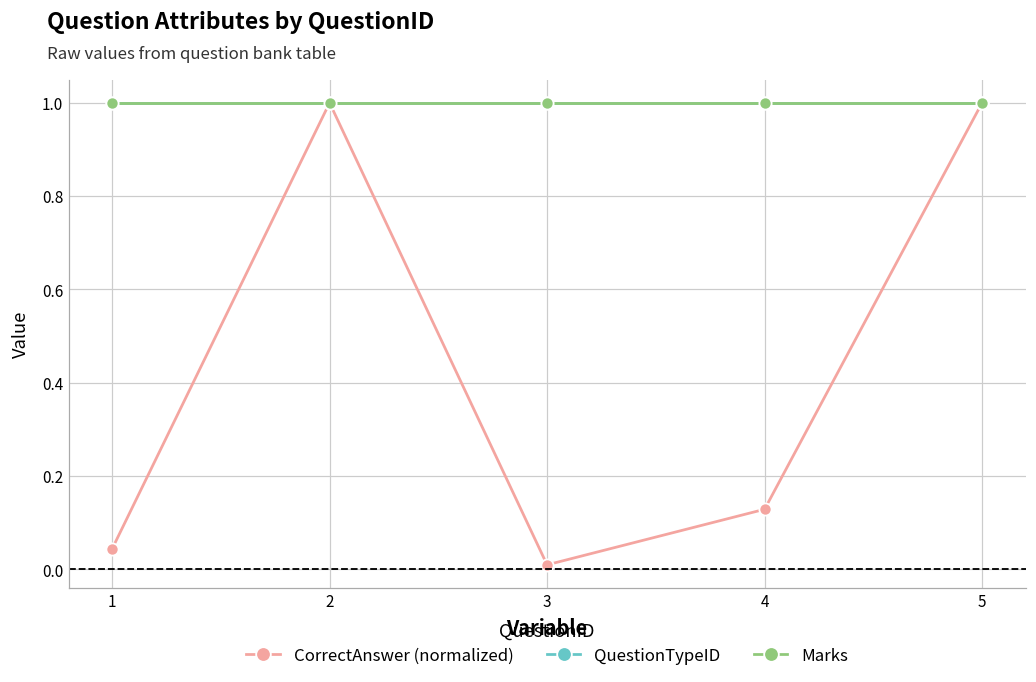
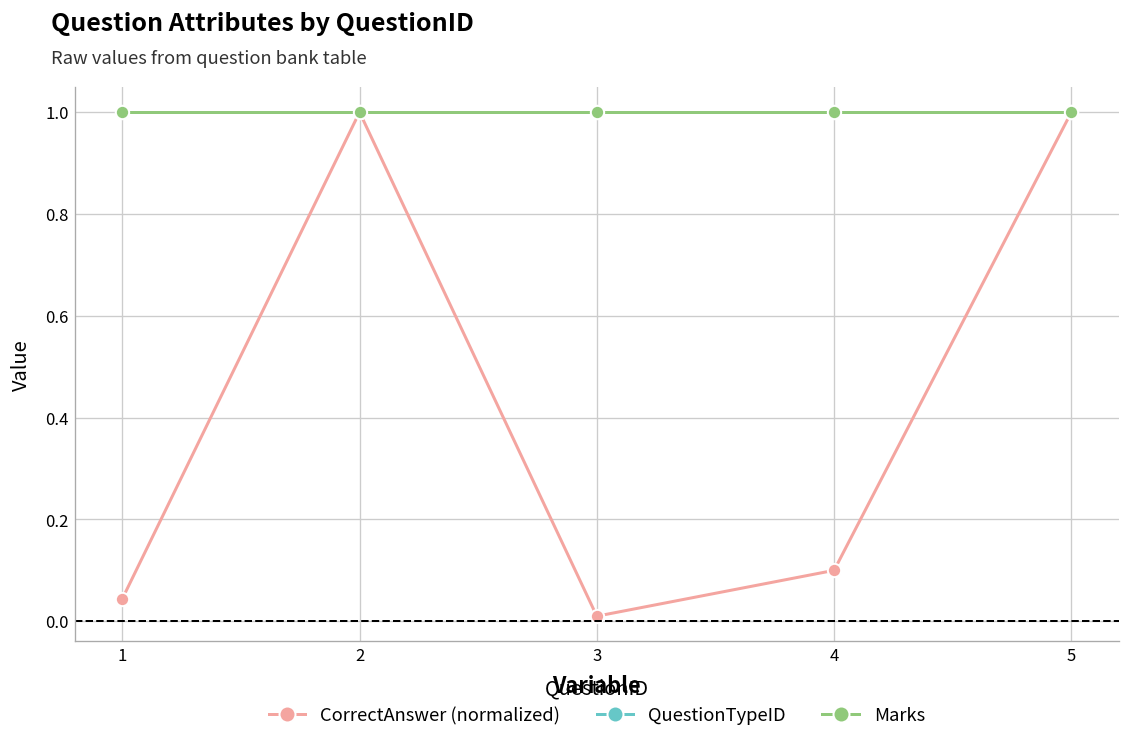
  {
    "CorrectAnswer (normalized)": {
      "1": 0.04,
      "3": 0.01,
-     "4": 0.13
+     "4": 0.10
    },
    "Marks": {
      "1": 1.00,
      "3": 1.00,
      "4": 1.00
    }
  }
